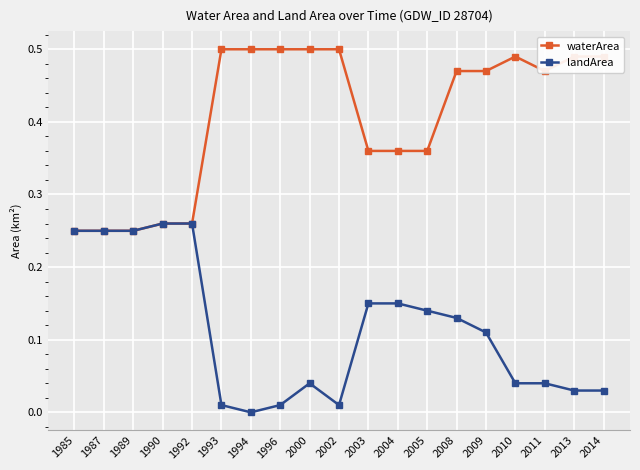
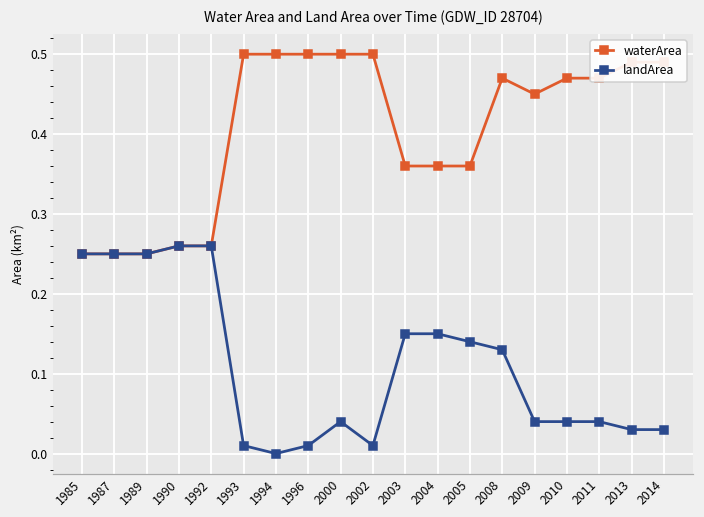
  {
    "waterArea": {
      "1993": 0.50,
      "1994": 0.50,
      "1996": 0.50,
      "2000": 0.50,
      "2002": 0.50,
      "2003": 0.36,
      "2004": 0.36,
      "2005": 0.36,
      "2008": 0.47,
-     "2009": 0.47,
-     "2010": 0.49
+     "2009": 0.45,
+     "2010": 0.47
    },
    "landArea": {
      "1993": 0.01,
      "1994": 0.00,
      "1996": 0.01,
      "2000": 0.04,
      "2002": 0.01,
      "2003": 0.15,
      "2004": 0.15,
      "2005": 0.14,
      "2008": 0.13,
-     "2009": 0.11,
+     "2009": 0.04,
      "2010": 0.04,
      "2011": 0.04,
      "2013": 0.03,
      "2014": 0.03
    }
  }
